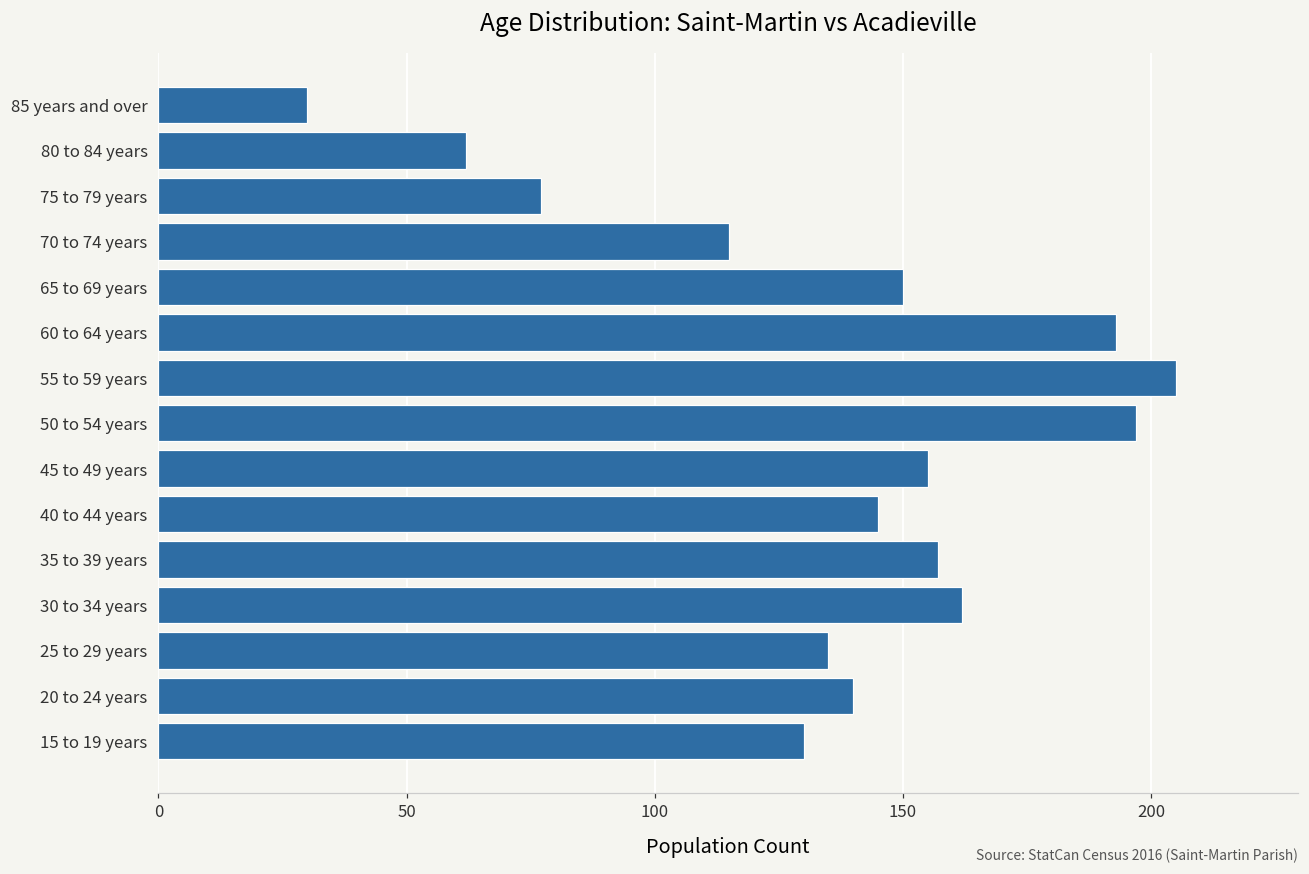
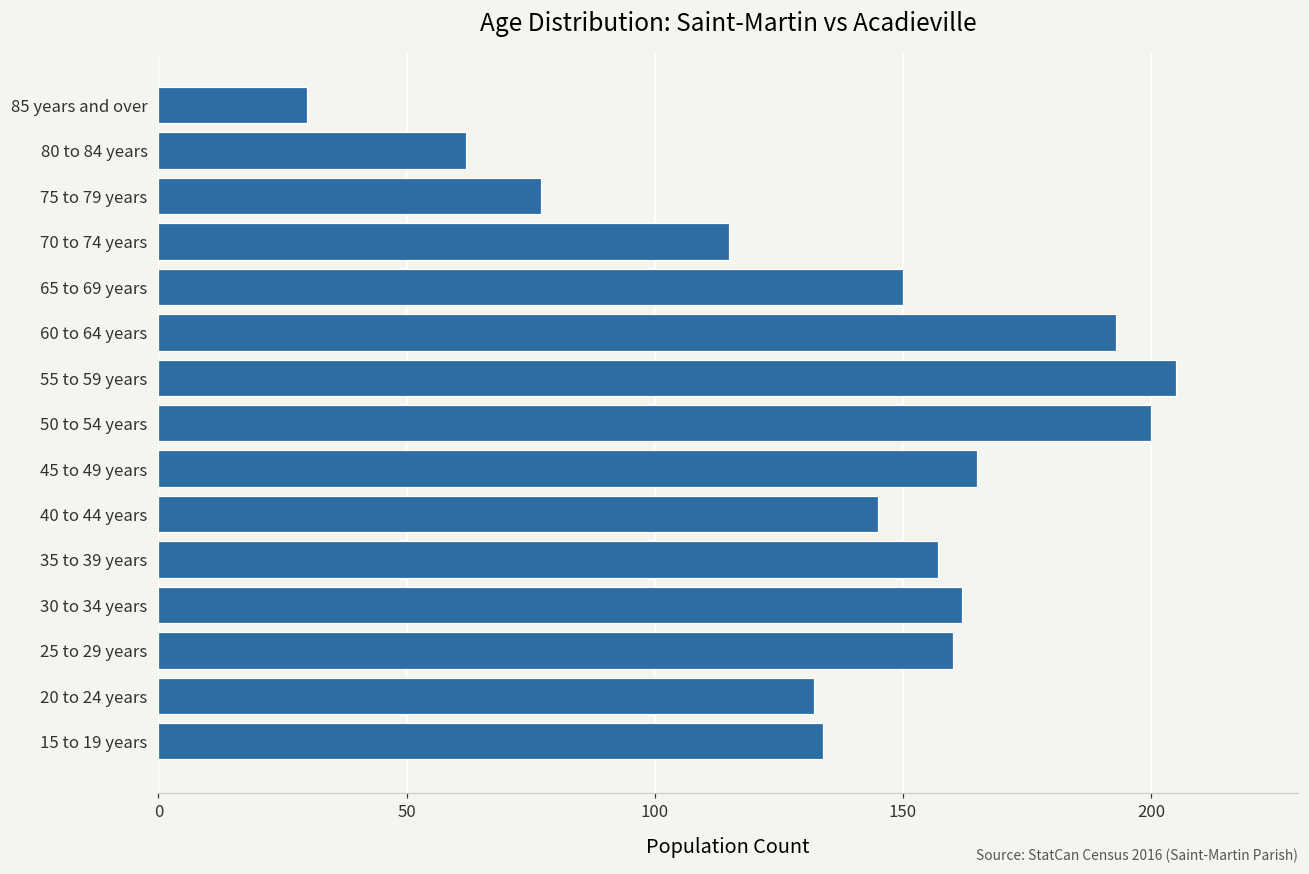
  {
    "85 years and over": 30,
    "80 to 84 years": 62,
    "75 to 79 years": 77,
    "70 to 74 years": 115,
    "65 to 69 years": 150,
    "60 to 64 years": 193,
    "55 to 59 years": 205,
-   "50 to 54 years": 197,
-   "45 to 49 years": 155,
+   "50 to 54 years": 200,
+   "45 to 49 years": 165,
    "40 to 44 years": 145,
    "35 to 39 years": 157,
    "30 to 34 years": 162,
-   "25 to 29 years": 135,
-   "20 to 24 years": 140,
-   "15 to 19 years": 130
+   "25 to 29 years": 160,
+   "20 to 24 years": 132,
+   "15 to 19 years": 134
  }
